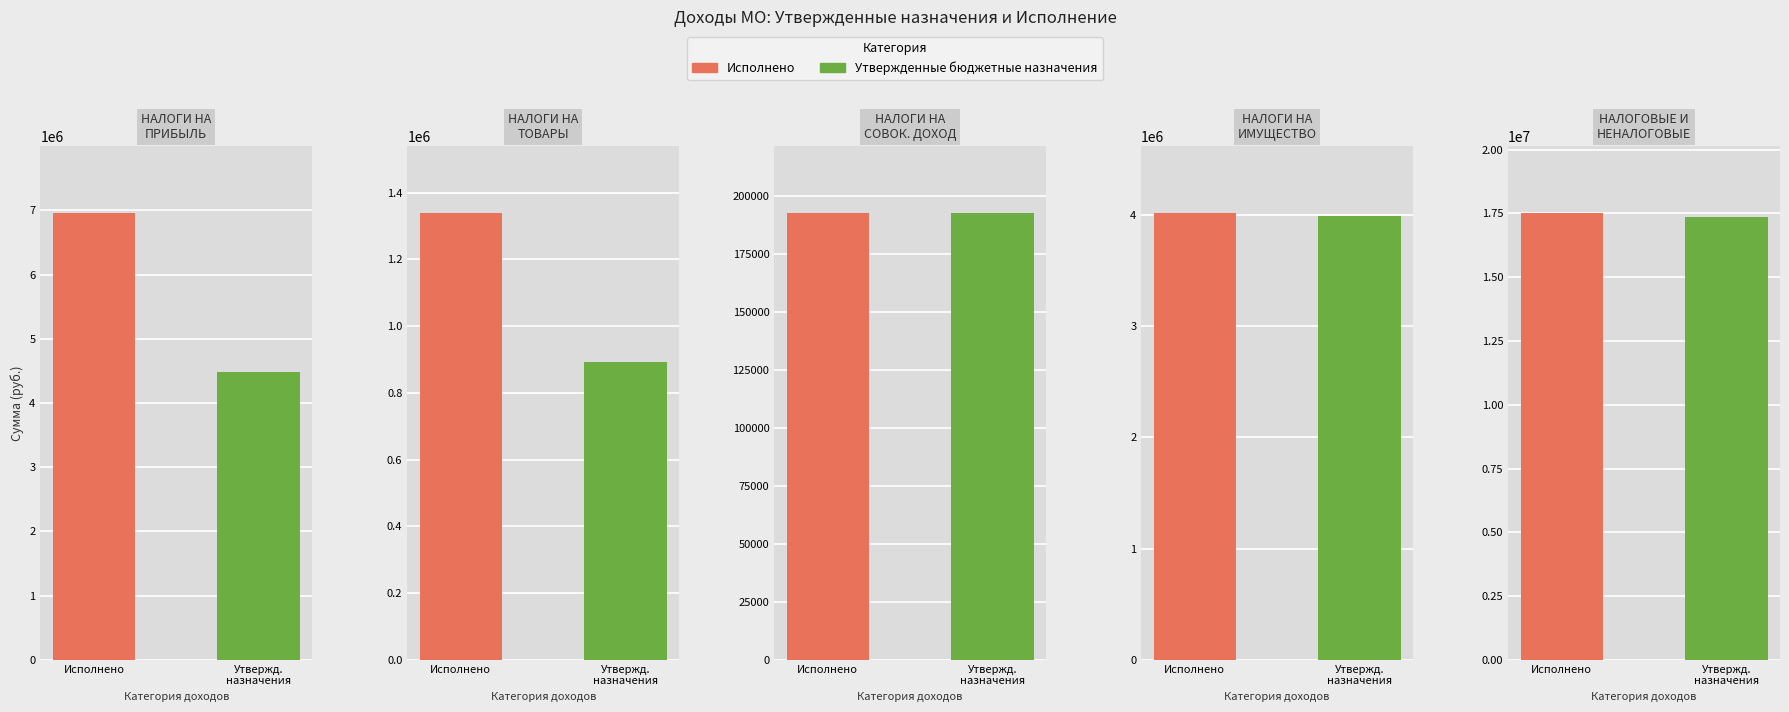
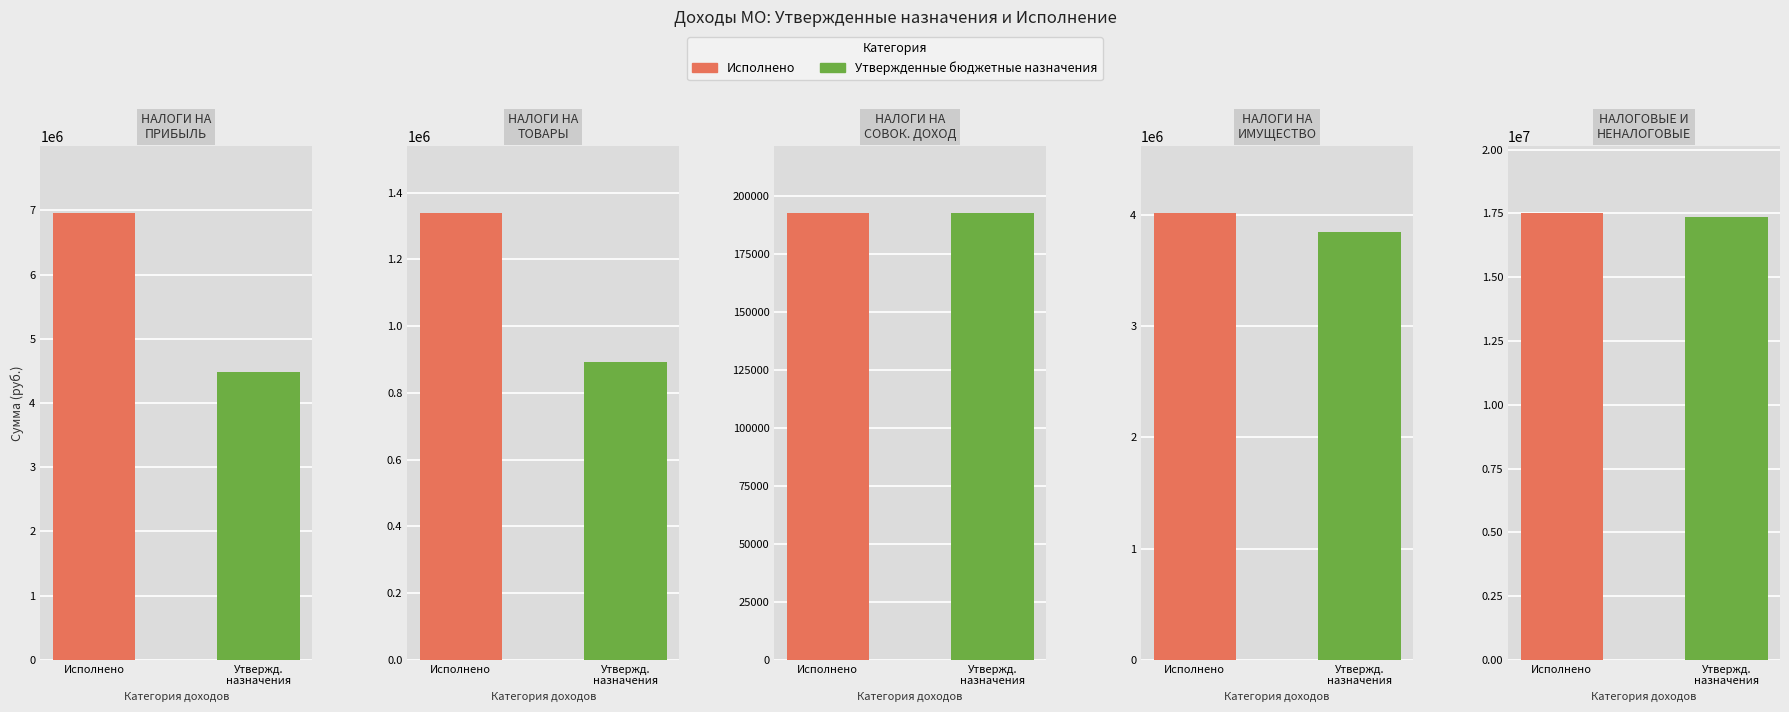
  {
    "НАЛОГИ НА ПРИБЫЛЬ": {
      "Исполнено": 7000000,
      "Утвержд. назначения": 4500000
    },
    "НАЛОГИ НА ТОВАРЫ": {
      "Исполнено": 1340000,
      "Утвержд. назначения": 890000
    },
    "НАЛОГИ НА СОВОК. ДОХОД": {
      "Исполнено": 192000,
      "Утвержд. назначения": 192000
    },
    "НАЛОГИ НА ИМУЩЕСТВО": {
      "Исполнено": 4010000,
-     "Утвержд. назначения": 3990000
+     "Утвержд. назначения": 3850000
    },
    "НАЛОГОВЫЕ И НЕНАЛОГОВЫЕ": {
      "Исполнено": 17500000,
      "Утвержд. назначения": 17300000
    }
  }
